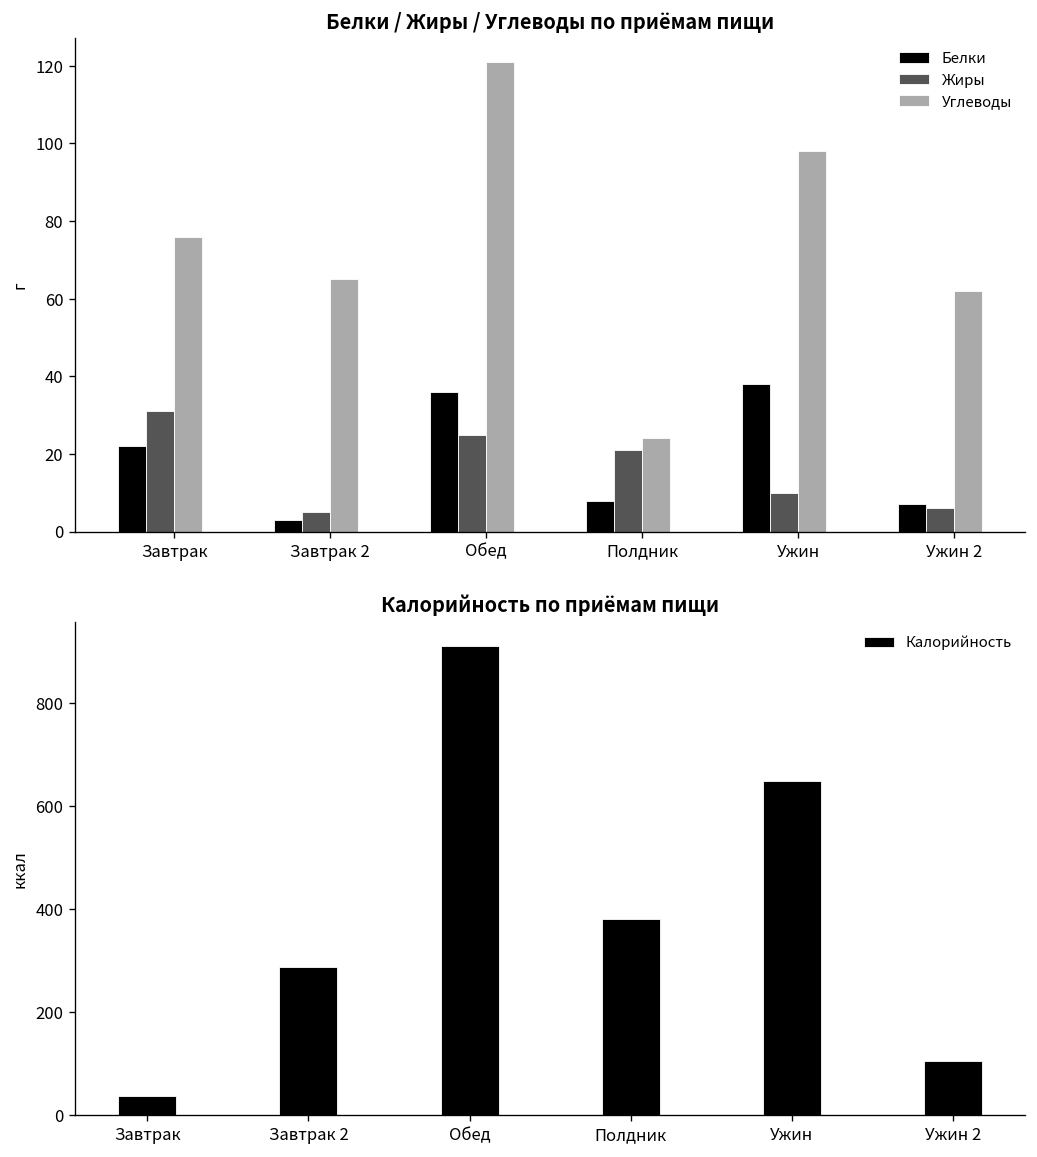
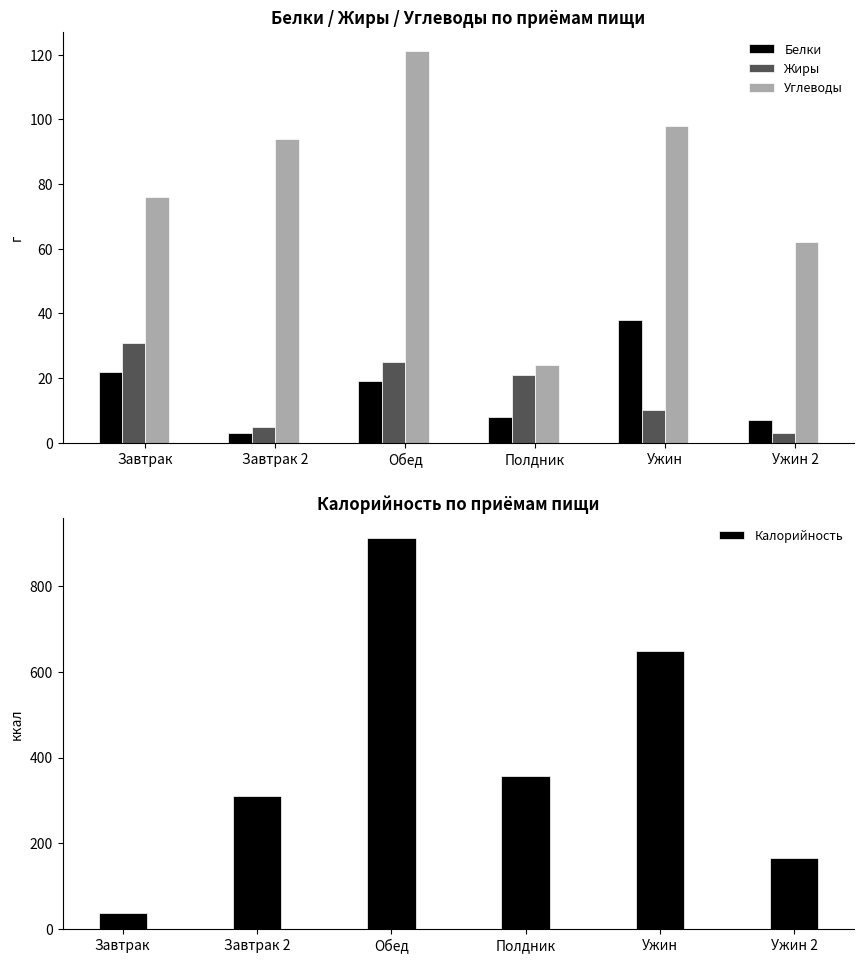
  {
    "Белки / Жиры / Углеводы по приёмам пищи": {
      "Белки": {
        "Завтрак": 22,
        "Завтрак 2": 3,
-       "Обед": 36,
+       "Обед": 19,
        "Полдник": 8,
        "Ужин": 38,
        "Ужин 2": 7
      },
      "Жиры": {
        "Завтрак": 31,
        "Завтрак 2": 5,
        "Обед": 25,
        "Полдник": 21,
        "Ужин": 10,
-       "Ужин 2": 6
+       "Ужин 2": 3
      },
      "Углеводы": {
        "Завтрак": 76,
-       "Завтрак 2": 65,
+       "Завтрак 2": 94,
        "Обед": 121,
        "Полдник": 24,
        "Ужин": 98,
        "Ужин 2": 62
      }
    },
    "Калорийность по приёмам пищи": {
      "Завтрак": 40,
-     "Завтрак 2": 290,
+     "Завтрак 2": 310,
      "Обед": 910,
-     "Полдник": 380,
+     "Полдник": 360,
      "Ужин": 650,
-     "Ужин 2": 110
+     "Ужин 2": 170
    }
  }
